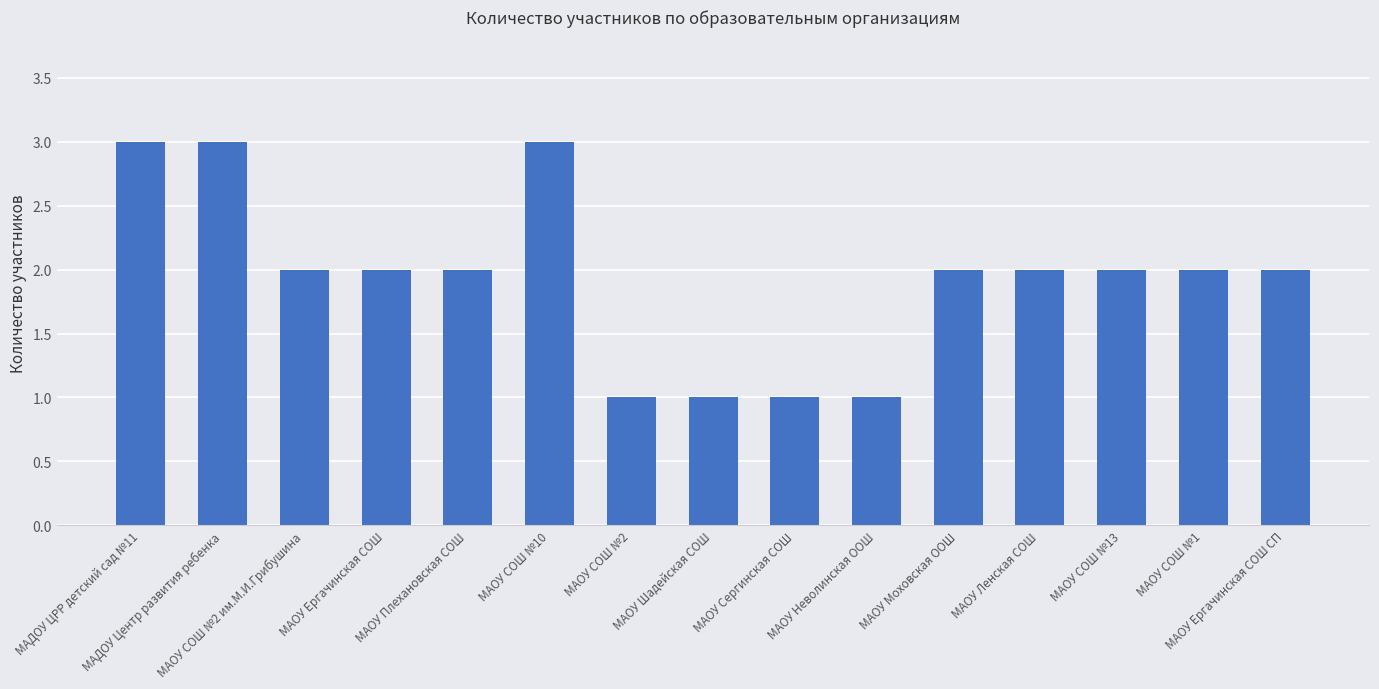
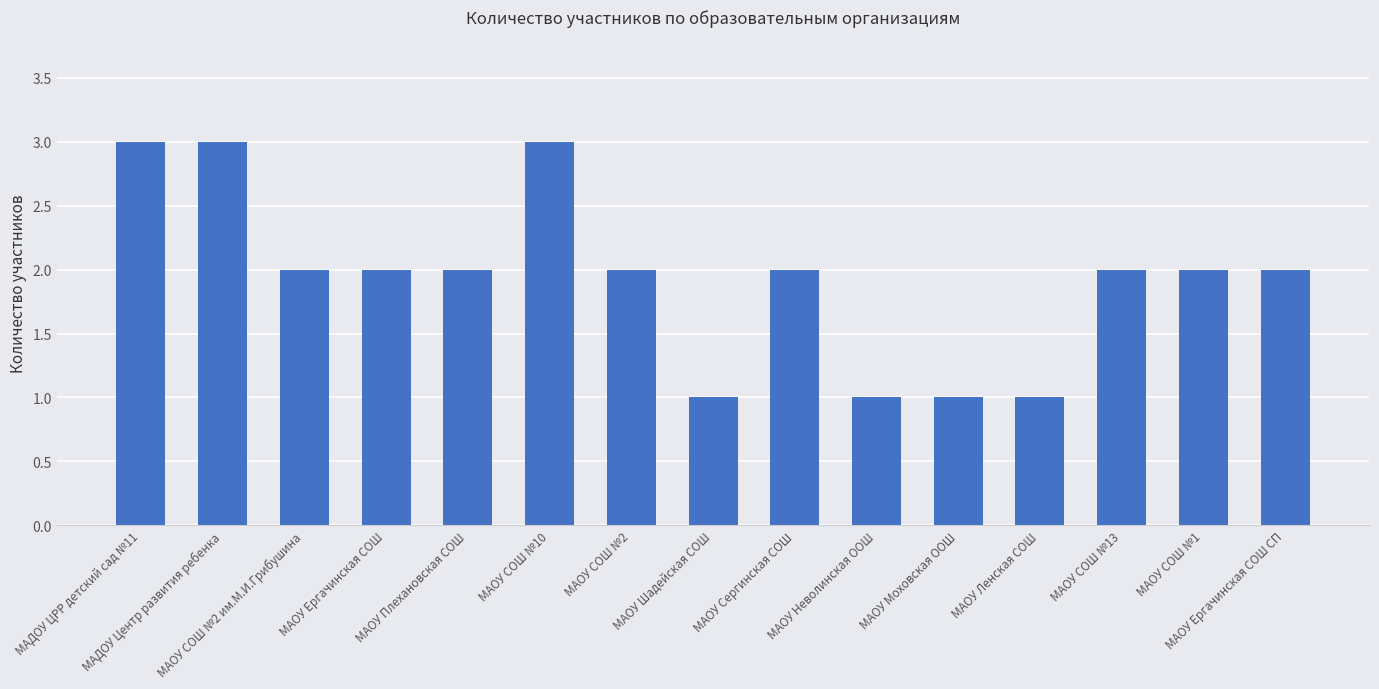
  {
    "МАДОУ ЦРР детский сад №11": 3,
    "МАДОУ Центр развития ребенка": 3,
    "МАОУ СОШ №2 им.М.И.Грибушина": 2,
    "МАОУ Ергачинская СОШ": 2,
    "МАОУ Плехановская СОШ": 2,
    "МАОУ СОШ №10": 3,
-   "МАОУ СОШ №2": 1,
+   "МАОУ СОШ №2": 2,
    "МАОУ Шадейская СОШ": 1,
-   "МАОУ Сергинская СОШ": 1,
+   "МАОУ Сергинская СОШ": 2,
    "МАОУ Неволинская ООШ": 1,
-   "МАОУ Моховская ООШ": 2,
-   "МАОУ Ленская СОШ": 2,
+   "МАОУ Моховская ООШ": 1,
+   "МАОУ Ленская СОШ": 1,
    "МАОУ СОШ №13": 2,
    "МАОУ СОШ №1": 2,
    "МАОУ Ергачинская СОШ СП": 2
  }
